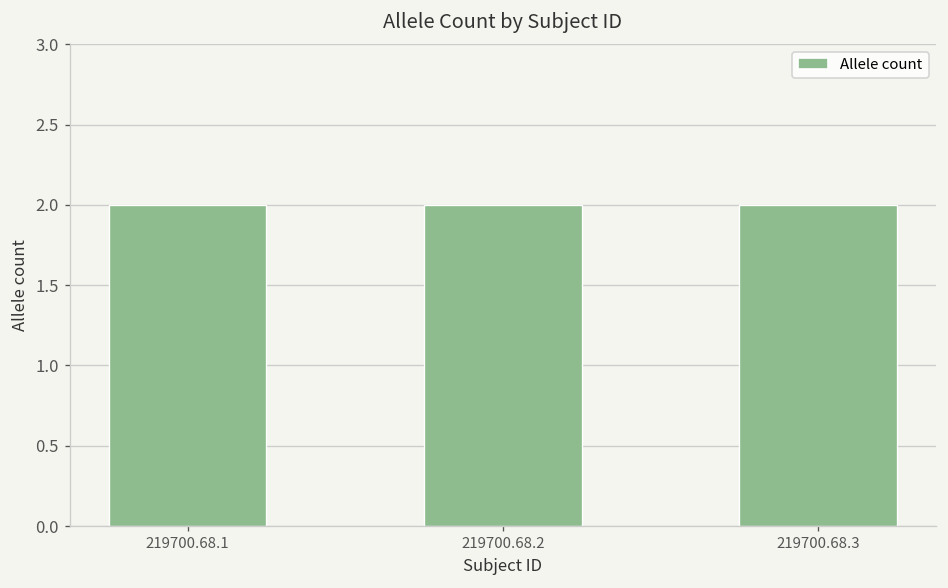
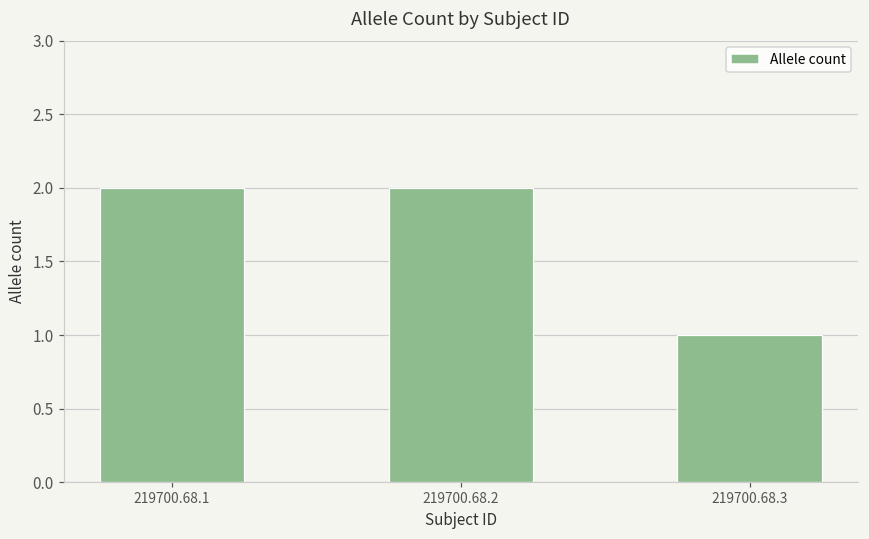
  {
    "219700.68.1": 2,
    "219700.68.2": 2,
-   "219700.68.3": 2
+   "219700.68.3": 1
  }
